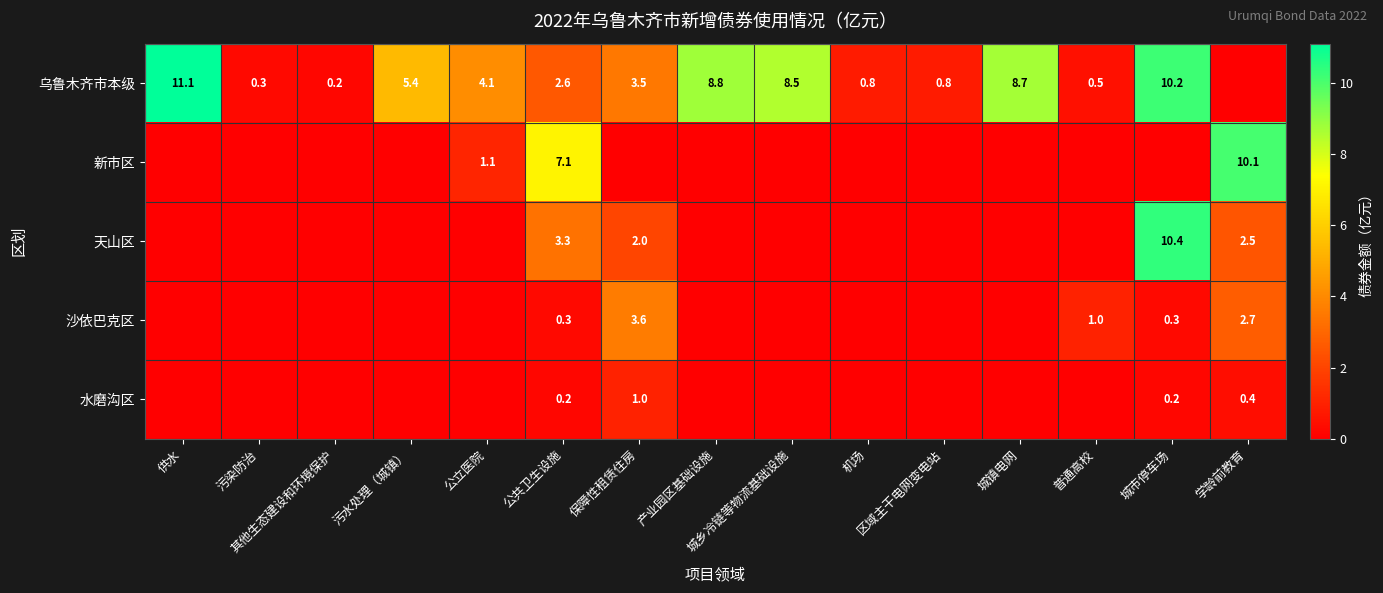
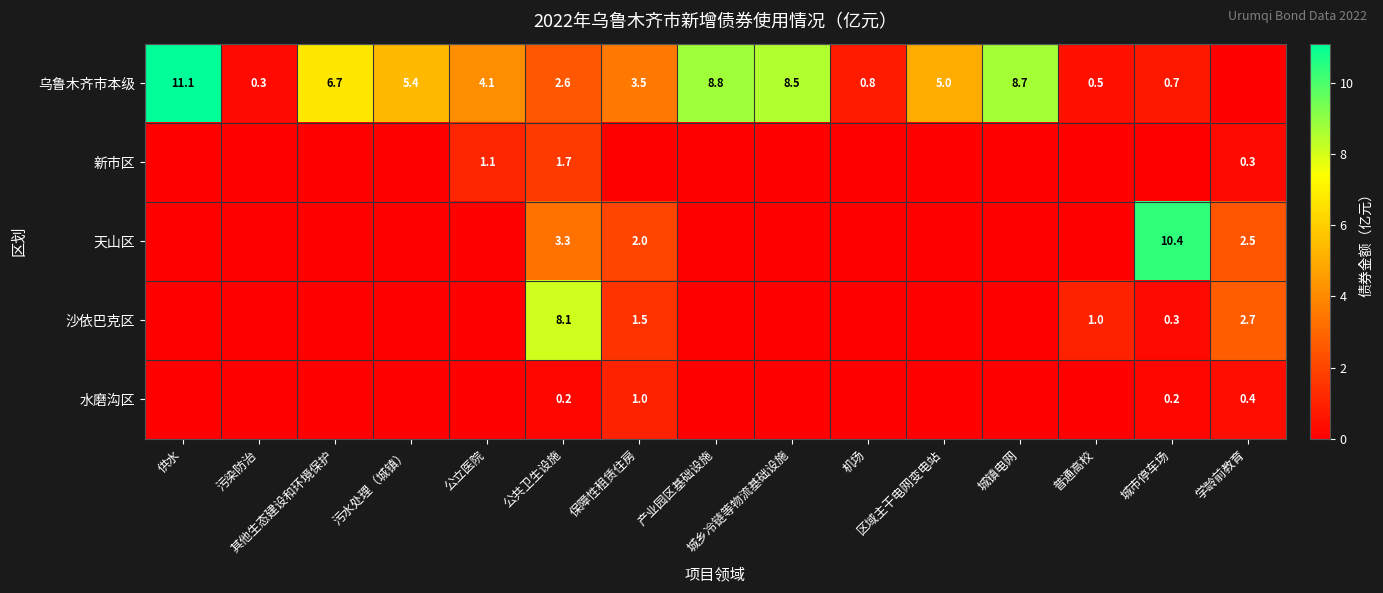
  {
    "乌鲁木齐市本级": {
      "供水": 11.1,
      "污染防治": 0.3,
-     "其他生态建设和环境保护": 0.2,
+     "其他生态建设和环境保护": 6.7,
      "污水处理（城镇）": 5.4,
      "公立医院": 4.1,
      "公共卫生设施": 2.6,
      "保障性租赁住房": 3.5,
      "产业园区基础设施": 8.8,
      "城乡冷链等物流基础设施": 8.5,
      "机场": 0.8,
-     "区域主干电网变电站": 0.8,
+     "区域主干电网变电站": 5.0,
      "城镇电网": 8.7,
      "普通高校": 0.5,
-     "城市停车场": 10.2
+     "城市停车场": 0.7
    },
    "新市区": {
      "公立医院": 1.1,
-     "公共卫生设施": 7.1,
-     "学龄前教育": 10.1
+     "公共卫生设施": 1.7,
+     "学龄前教育": 0.3
    },
    "天山区": {
      "公共卫生设施": 3.3,
      "保障性租赁住房": 2.0,
      "城市停车场": 10.4,
      "学龄前教育": 2.5
    },
    "沙依巴克区": {
-     "公共卫生设施": 0.3,
-     "保障性租赁住房": 3.6,
+     "公共卫生设施": 8.1,
+     "保障性租赁住房": 1.5,
      "普通高校": 1.0,
      "城市停车场": 0.3,
      "学龄前教育": 2.7
    },
    "水磨沟区": {
      "公共卫生设施": 0.2,
      "保障性租赁住房": 1.0,
      "城市停车场": 0.2,
      "学龄前教育": 0.4
    }
  }
